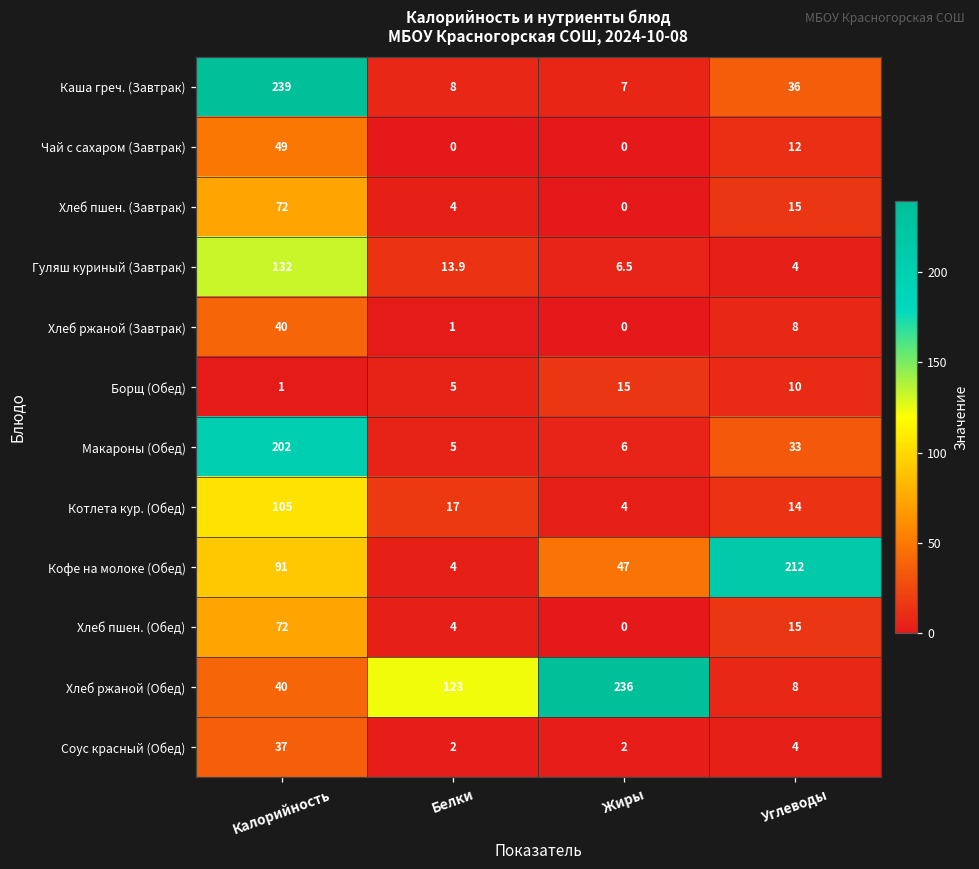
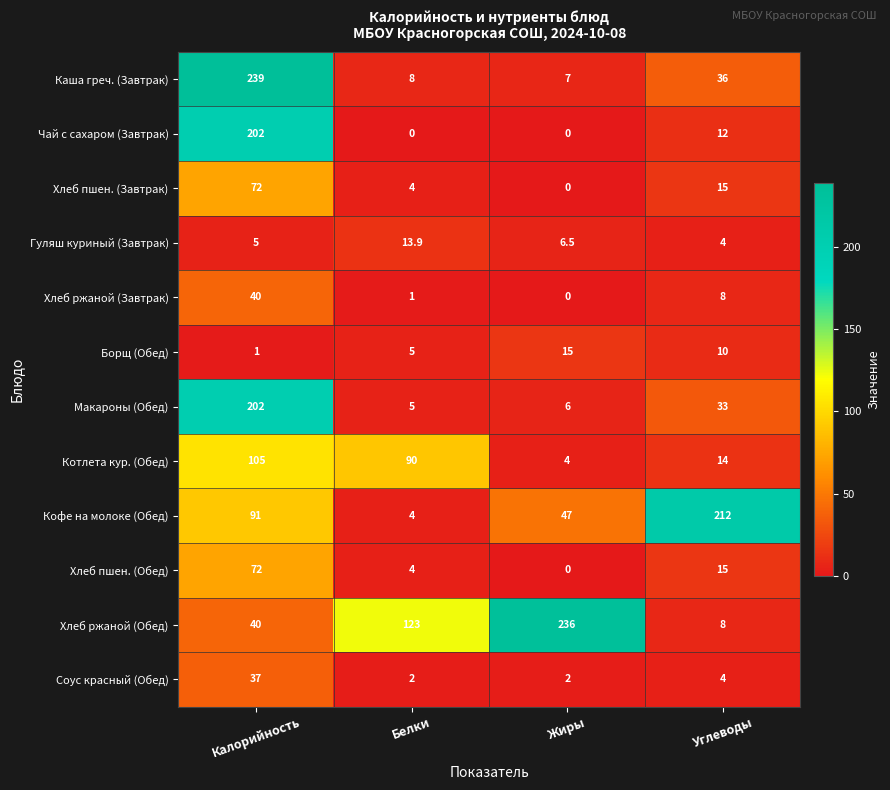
  {
    "Каша греч. (Завтрак)": {
      "Калорийность": 239,
      "Белки": 8,
      "Жиры": 7,
      "Углеводы": 36
    },
    "Чай с сахаром (Завтрак)": {
-     "Калорийность": 49,
+     "Калорийность": 202,
      "Белки": 0,
      "Жиры": 0,
      "Углеводы": 12
    },
    "Хлеб пшен. (Завтрак)": {
      "Калорийность": 72,
      "Белки": 4,
      "Жиры": 0,
      "Углеводы": 15
    },
    "Гуляш куриный (Завтрак)": {
-     "Калорийность": 132,
+     "Калорийность": 5,
      "Белки": 13.9,
      "Жиры": 6.5,
      "Углеводы": 4
    },
    "Хлеб ржаной (Завтрак)": {
      "Калорийность": 40,
      "Белки": 1,
      "Жиры": 0,
      "Углеводы": 8
    },
    "Борщ (Обед)": {
      "Калорийность": 1,
      "Белки": 5,
      "Жиры": 15,
      "Углеводы": 10
    },
    "Макароны (Обед)": {
      "Калорийность": 202,
      "Белки": 5,
      "Жиры": 6,
      "Углеводы": 33
    },
    "Котлета кур. (Обед)": {
      "Калорийность": 105,
-     "Белки": 17,
+     "Белки": 90,
      "Жиры": 4,
      "Углеводы": 14
    },
    "Кофе на молоке (Обед)": {
      "Калорийность": 91,
      "Белки": 4,
      "Жиры": 47,
      "Углеводы": 212
    },
    "Хлеб пшен. (Обед)": {
      "Калорийность": 72,
      "Белки": 4,
      "Жиры": 0,
      "Углеводы": 15
    },
    "Хлеб ржаной (Обед)": {
      "Калорийность": 40,
      "Белки": 123,
      "Жиры": 236,
      "Углеводы": 8
    },
    "Соус красный (Обед)": {
      "Калорийность": 37,
      "Белки": 2,
      "Жиры": 2,
      "Углеводы": 4
    }
  }
